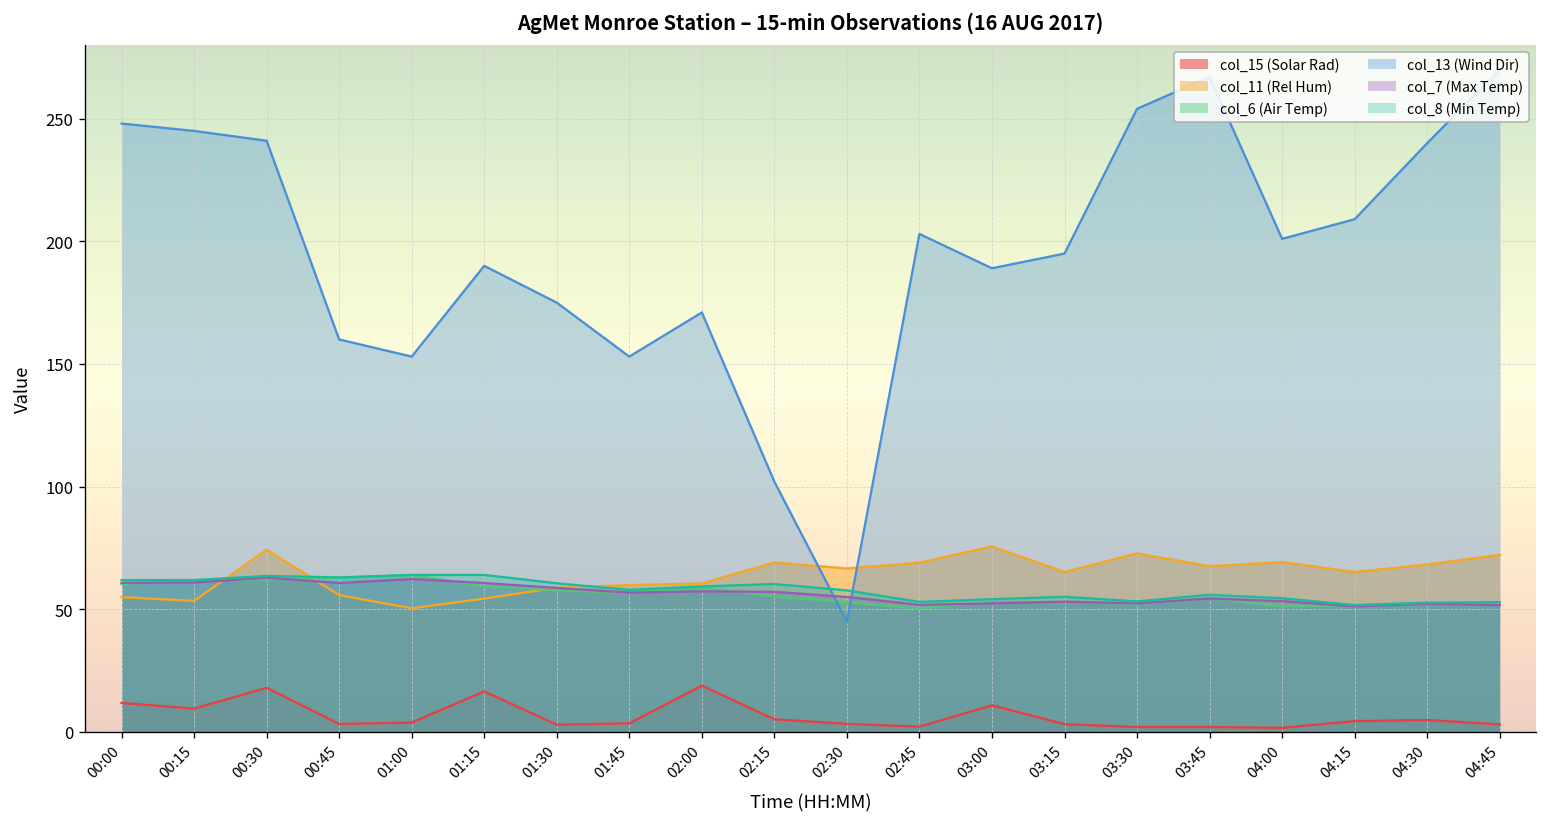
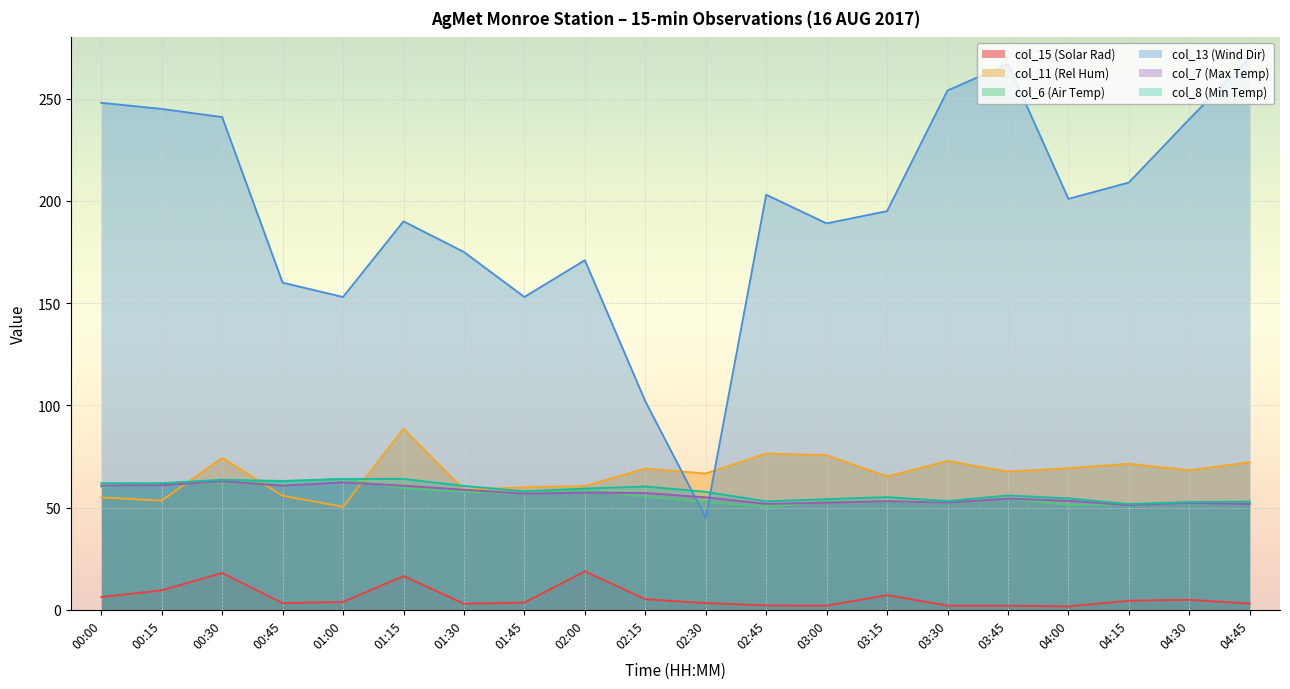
  {
    "col_15 (Solar Rad)": {
-     "00:00": 12,
+     "00:00": 6,
      "00:15": 10,
      "00:30": 18,
      "00:45": 3,
      "01:00": 4,
      "01:15": 17,
      "01:30": 3,
      "01:45": 4,
      "02:00": 19,
      "02:15": 5,
      "02:30": 3,
      "02:45": 2,
-     "03:00": 11,
-     "03:15": 3,
+     "03:00": 2,
+     "03:15": 7,
      "03:30": 2,
      "03:45": 2,
      "04:00": 2,
      "04:15": 4,
      "04:30": 5,
      "04:45": 3
    },
    "col_11 (Rel Hum)": {
      "00:00": 55,
      "00:15": 53,
      "00:30": 74,
      "00:45": 56,
      "01:00": 50,
-     "01:15": 54,
+     "01:15": 88,
      "01:45": 60,
      "02:15": 69,
      "02:30": 67,
-     "02:45": 69,
+     "02:45": 76,
      "03:00": 76,
      "03:15": 65,
      "03:30": 73,
      "03:45": 68,
      "04:00": 69,
-     "04:15": 65,
+     "04:15": 71,
      "04:30": 68,
      "04:45": 72
    }
  }
